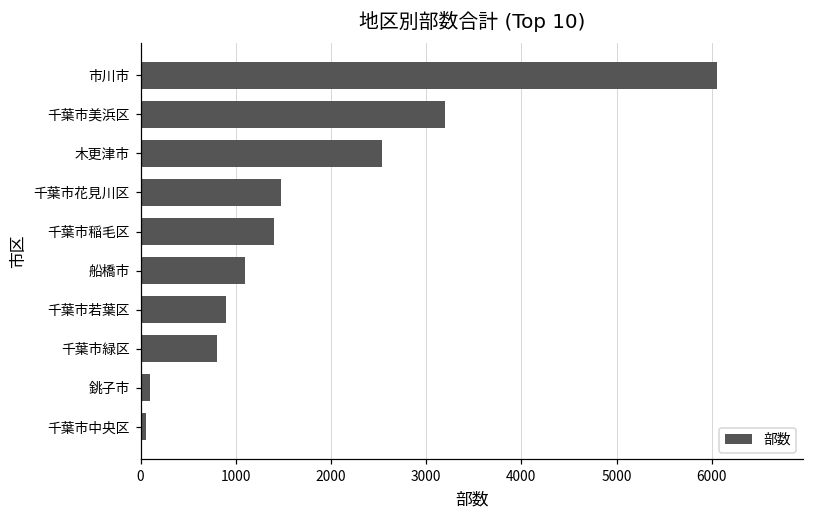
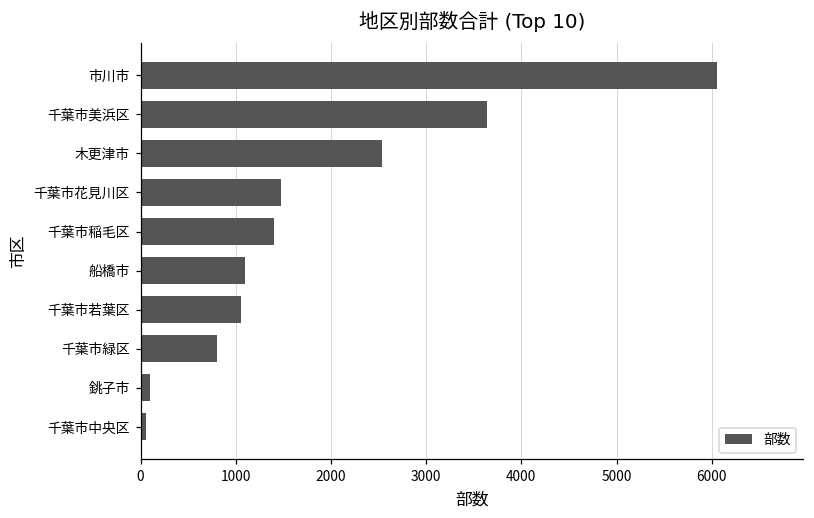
  {
    "市川市": 6100,
-   "千葉市美浜区": 3200,
+   "千葉市美浜区": 3600,
    "木更津市": 2500,
    "千葉市花見川区": 1500,
    "千葉市稲毛区": 1400,
    "船橋市": 1100,
-   "千葉市若葉区": 900,
+   "千葉市若葉区": 1100,
    "千葉市緑区": 800,
    "銚子市": 100,
    "千葉市中央区": 100
  }
